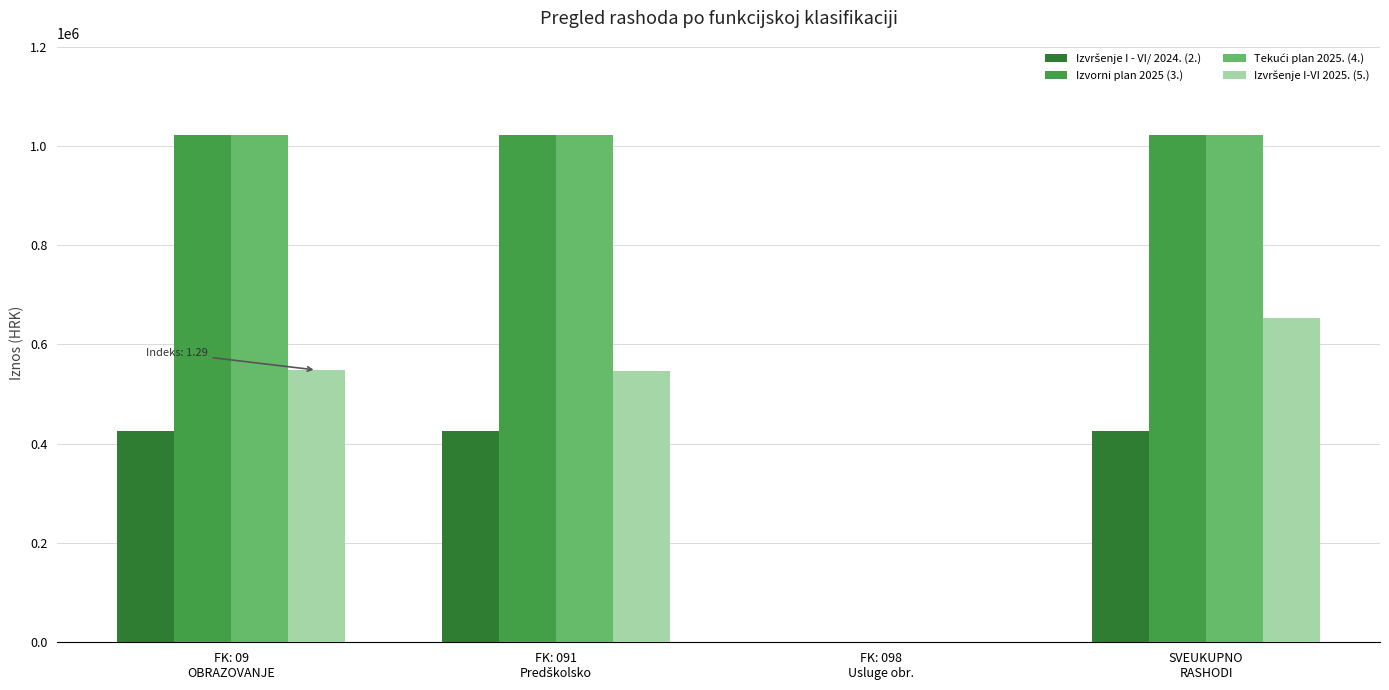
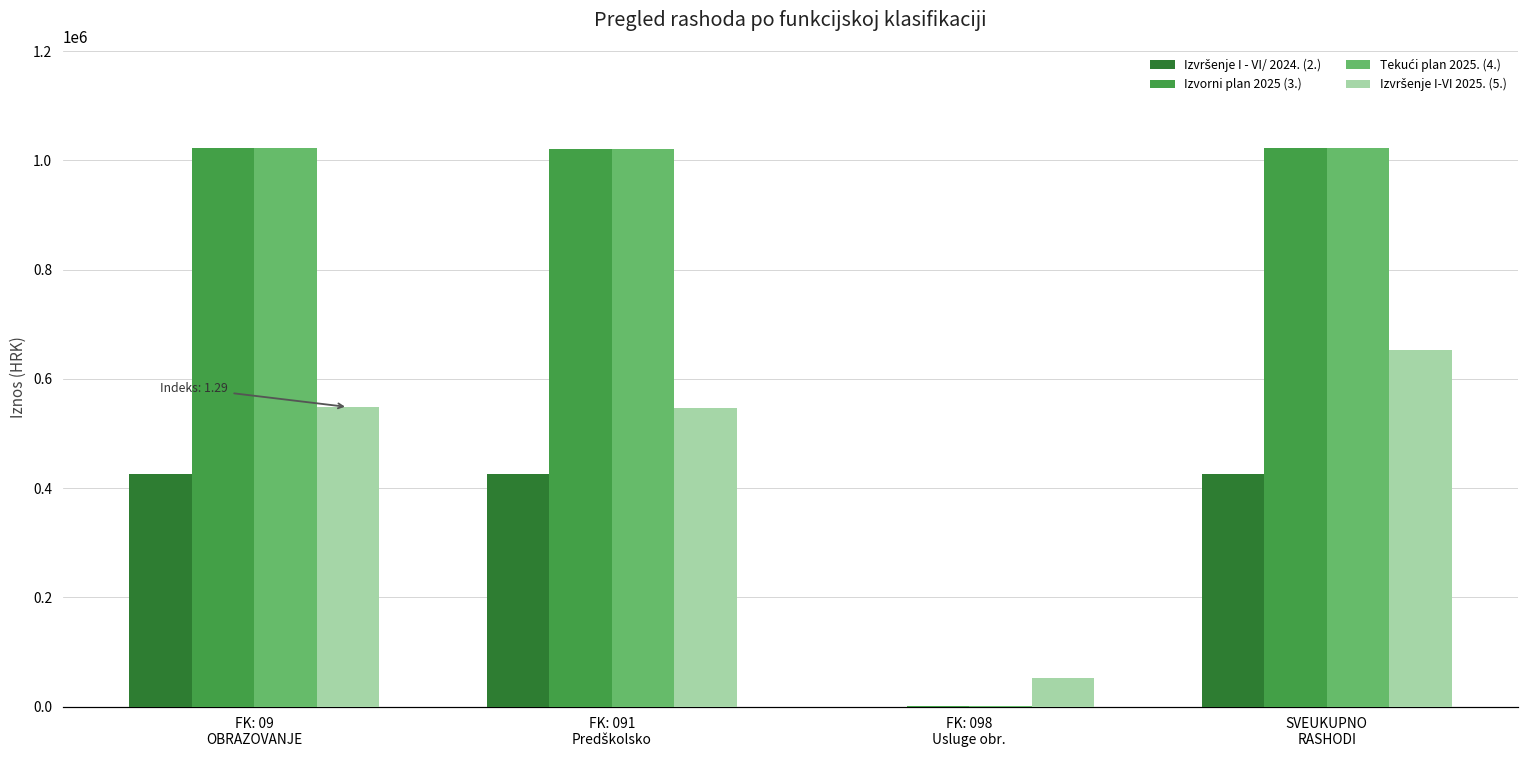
  {
    "Izvršenje I-VI 2025. (5.)": {
      "FK: 09 OBRAZOVANJE": 550000,
      "FK: 091 Predškolsko": 550000,
-     "FK: 098 Usluge obr.": 0,
+     "FK: 098 Usluge obr.": 50000,
      "SVEUKUPNO RASHODI": 650000
    }
  }
